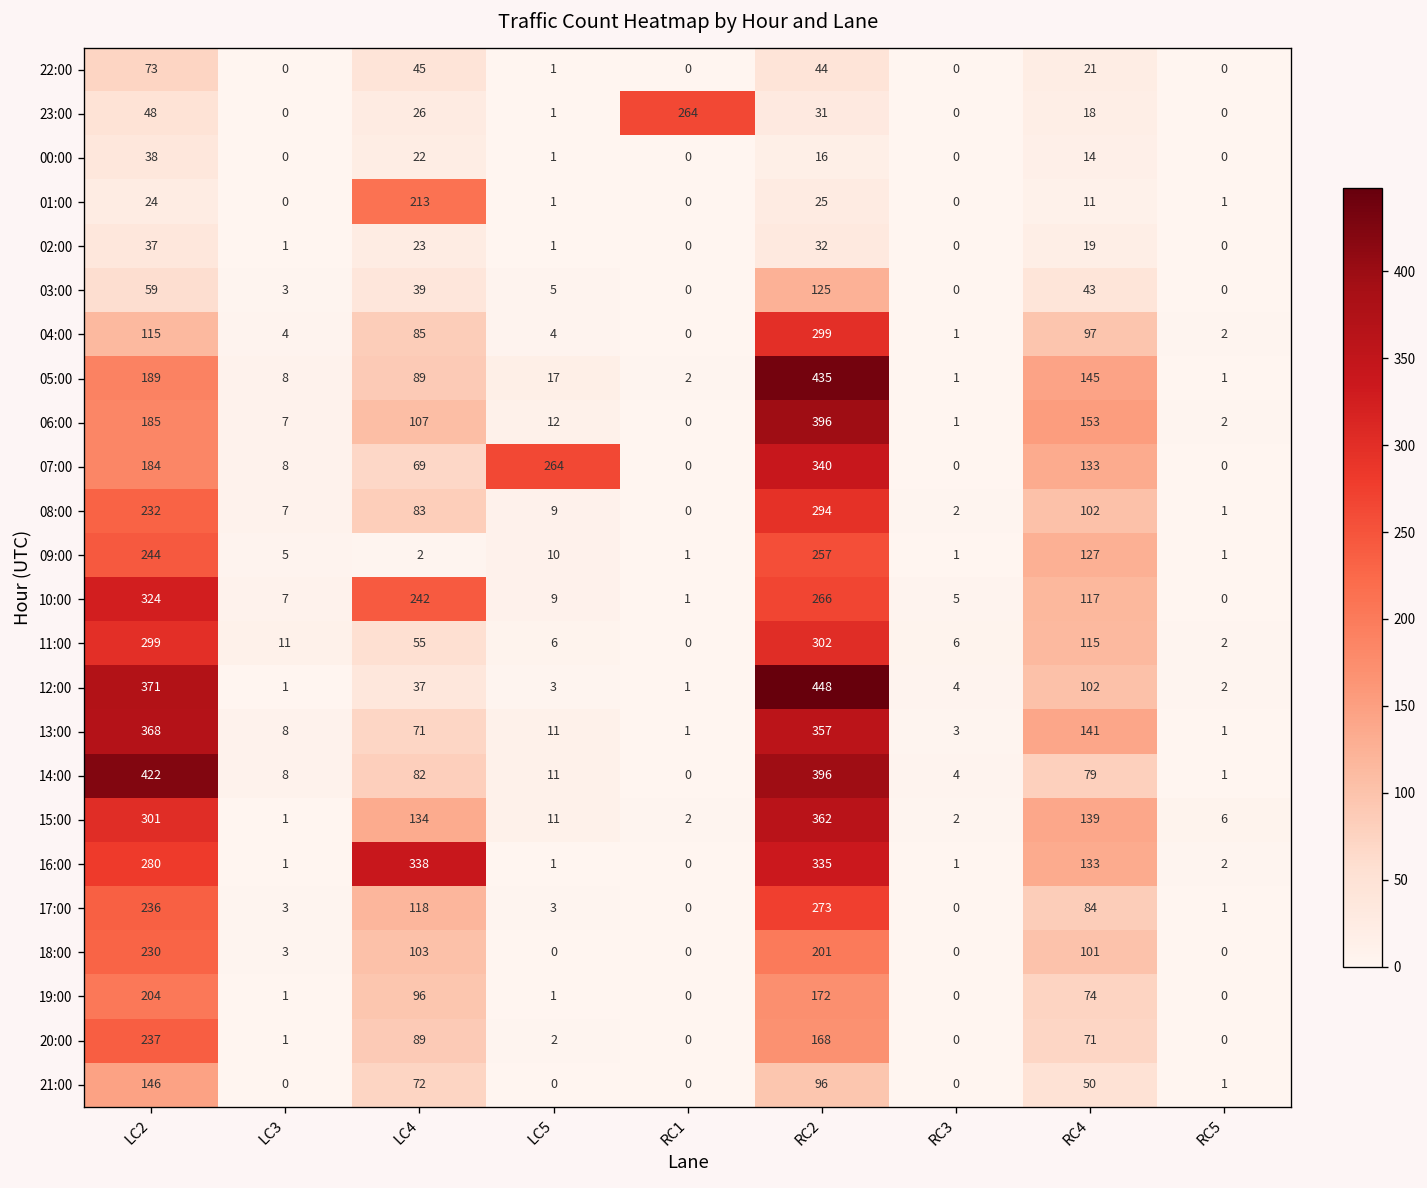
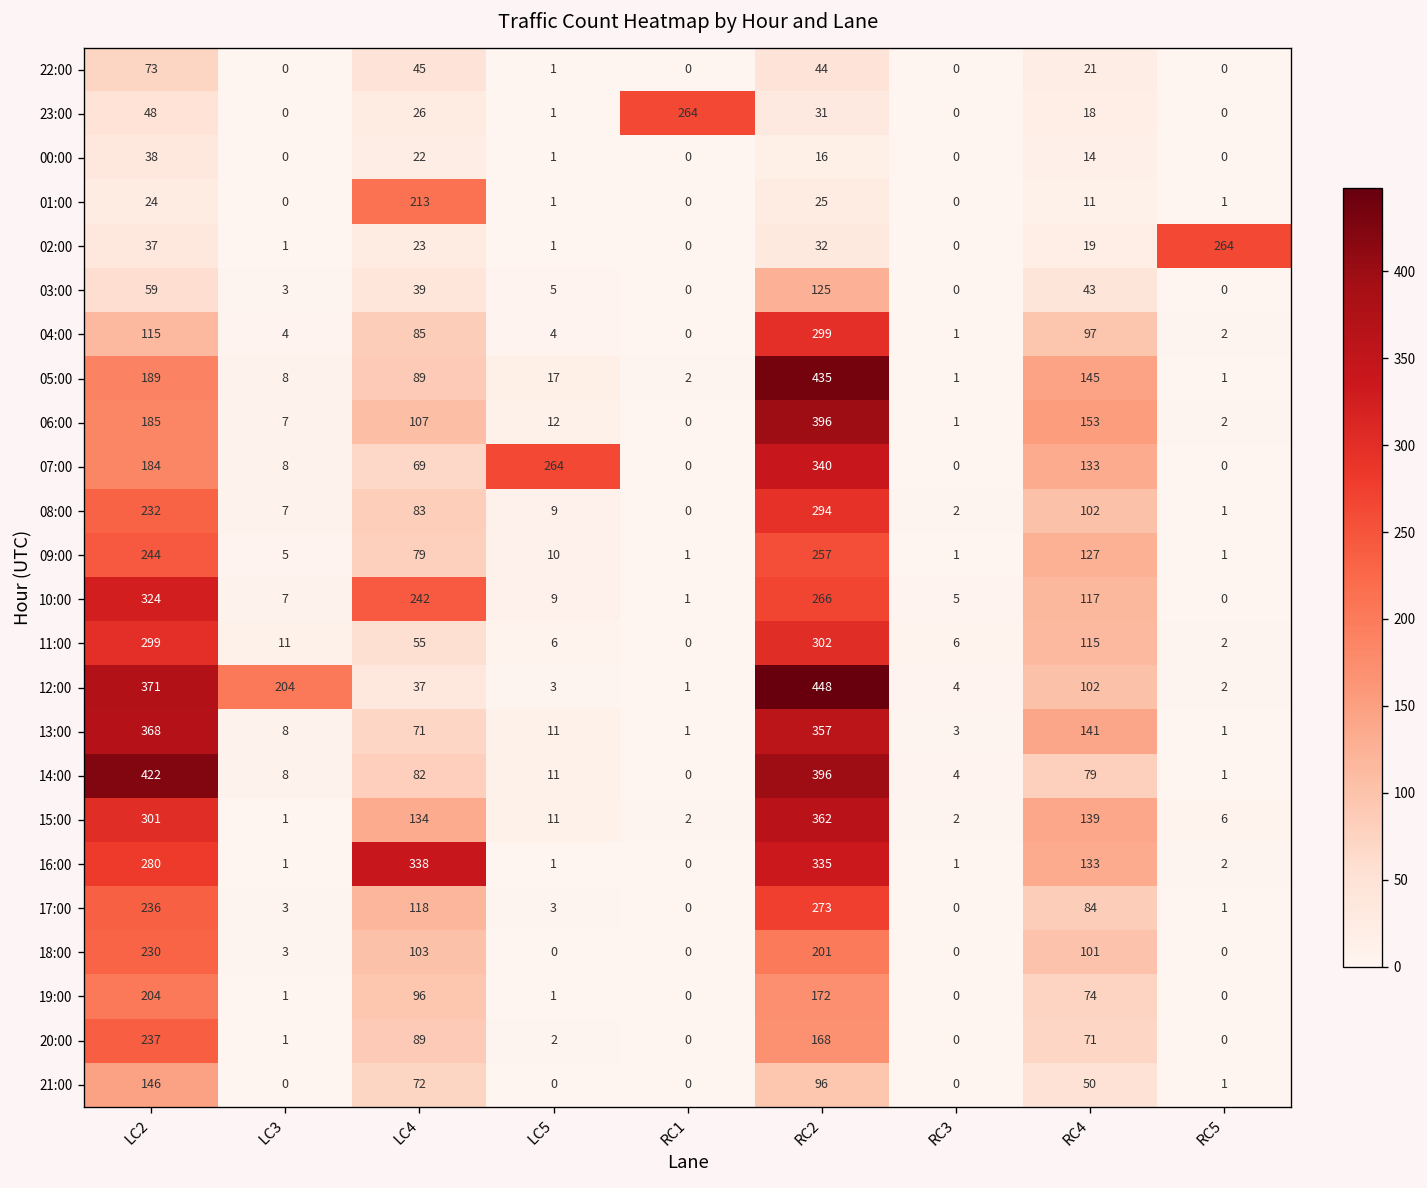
  {
    "02:00": {
      "LC2": 37,
      "LC3": 1,
      "LC4": 23,
      "LC5": 1,
      "RC1": 0,
      "RC2": 32,
      "RC3": 0,
      "RC4": 19,
-     "RC5": 0
+     "RC5": 264
    },
    "09:00": {
      "LC2": 244,
      "LC3": 5,
-     "LC4": 2,
+     "LC4": 79,
      "LC5": 10,
      "RC1": 1,
      "RC2": 257,
      "RC3": 1,
      "RC4": 127,
      "RC5": 1
    },
    "12:00": {
      "LC2": 371,
-     "LC3": 1,
+     "LC3": 204,
      "LC4": 37,
      "LC5": 3,
      "RC1": 1,
      "RC2": 448,
      "RC3": 4,
      "RC4": 102,
      "RC5": 2
    }
  }
